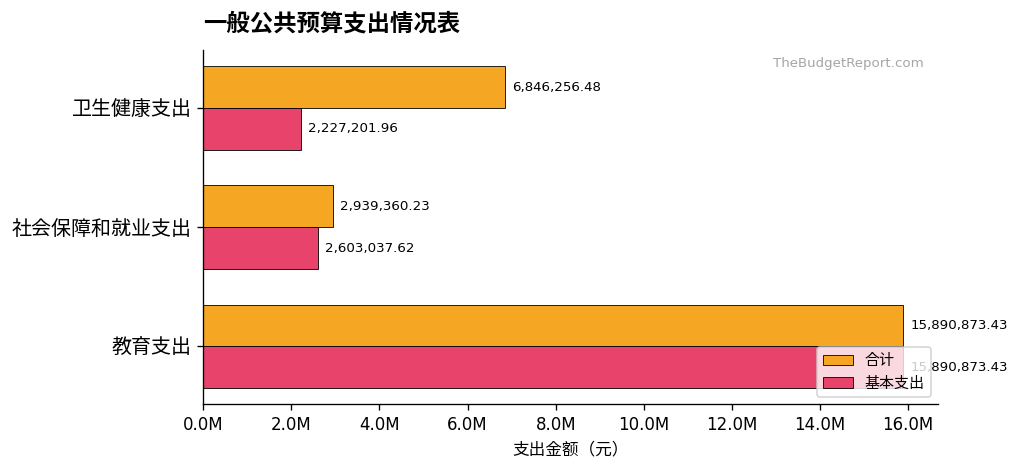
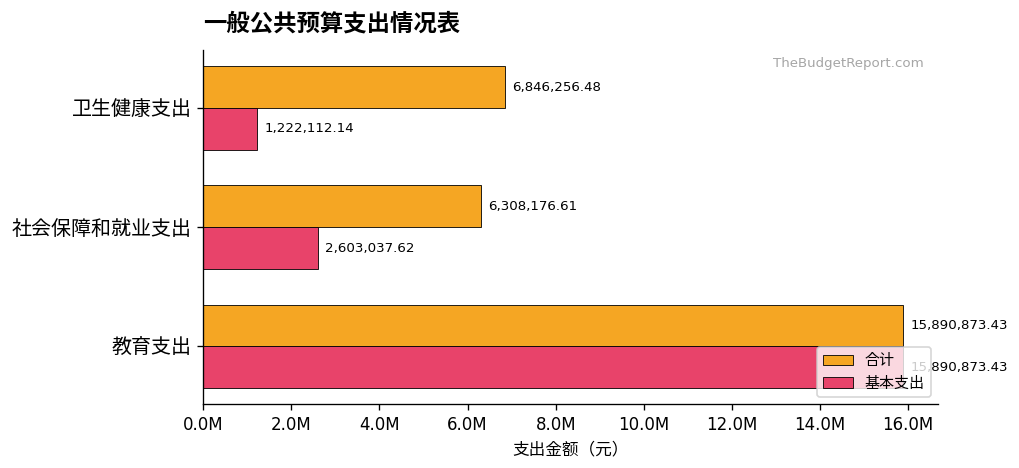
  {
    "合计": {
      "卫生健康支出": "6,846,256.48",
-     "社会保障和就业支出": "2,939,360.23",
+     "社会保障和就业支出": "6,308,176.61",
      "教育支出": "15,890,873.43"
    },
    "基本支出": {
-     "卫生健康支出": "2,227,201.96",
+     "卫生健康支出": "1,222,112.14",
      "社会保障和就业支出": "2,603,037.62"
    }
  }
